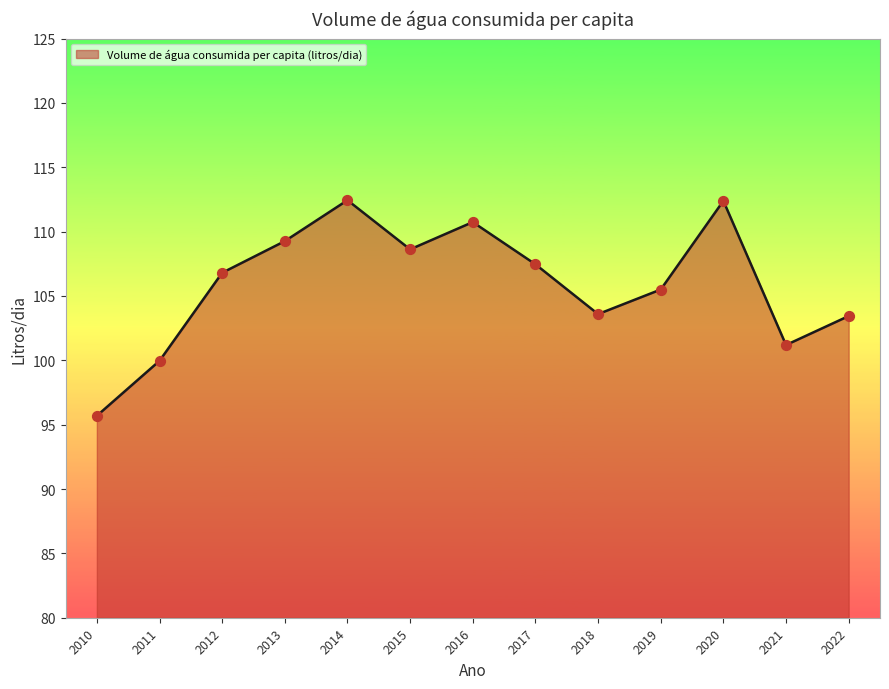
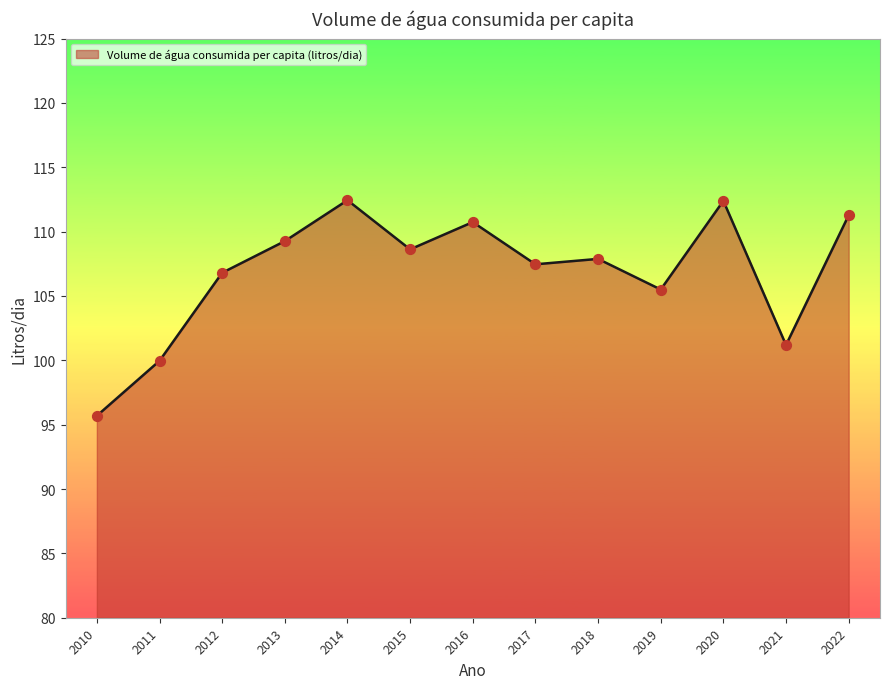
  {
    "2010": 95.7,
    "2011": 100.0,
    "2012": 106.8,
    "2013": 109.3,
    "2014": 112.4,
    "2015": 108.6,
    "2016": 110.7,
    "2017": 107.5,
-   "2018": 103.6,
+   "2018": 107.9,
    "2019": 105.5,
    "2020": 112.4,
    "2021": 101.2,
-   "2022": 103.4
+   "2022": 111.3
  }
